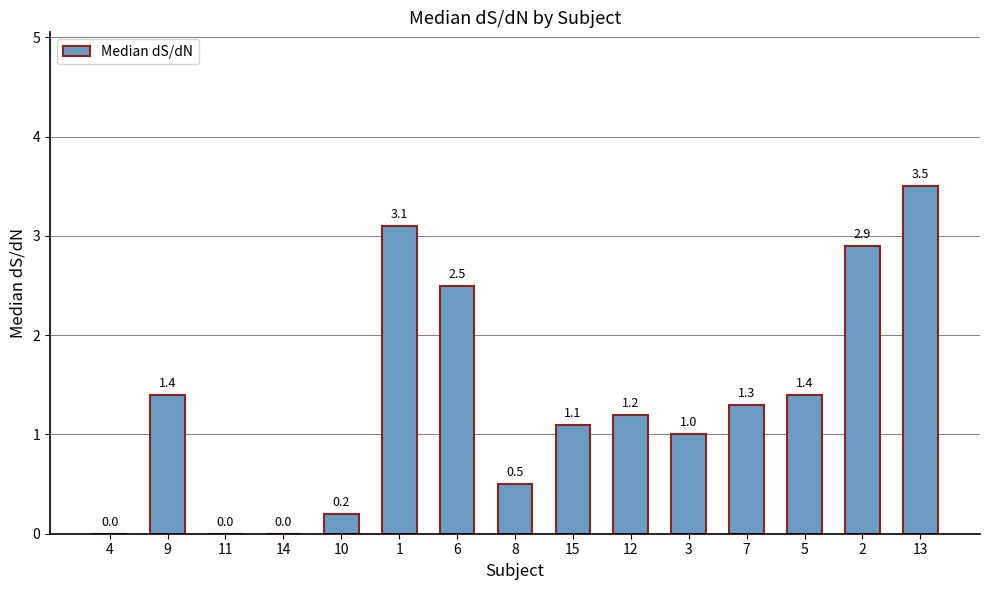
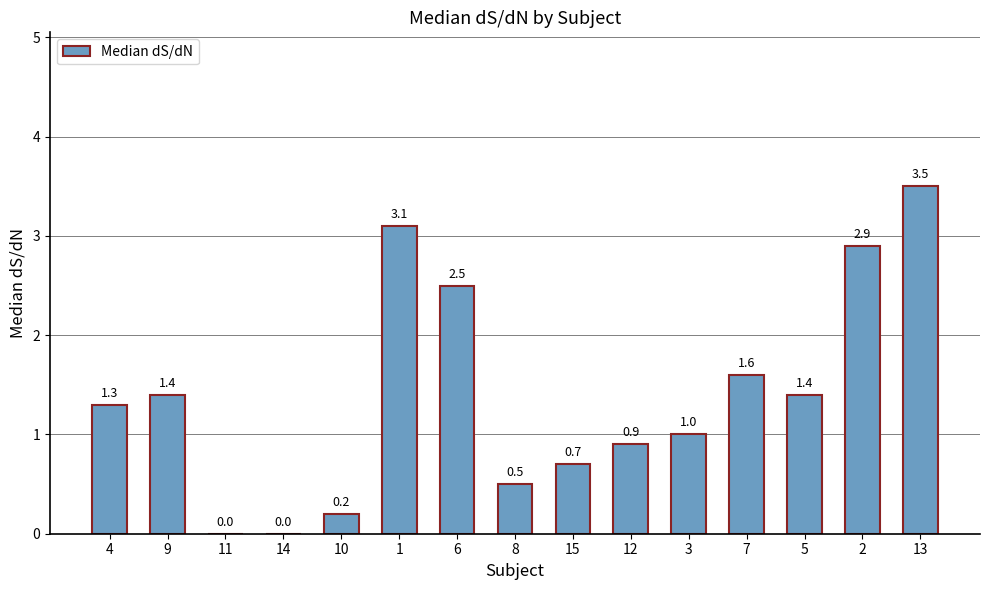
  {
-   "4": 0.0,
+   "4": 1.3,
    "9": 1.4,
    "11": 0.0,
    "14": 0.0,
    "10": 0.2,
    "1": 3.1,
    "6": 2.5,
    "8": 0.5,
-   "15": 1.1,
-   "12": 1.2,
+   "15": 0.7,
+   "12": 0.9,
    "3": 1.0,
-   "7": 1.3,
+   "7": 1.6,
    "5": 1.4,
    "2": 2.9,
    "13": 3.5
  }
